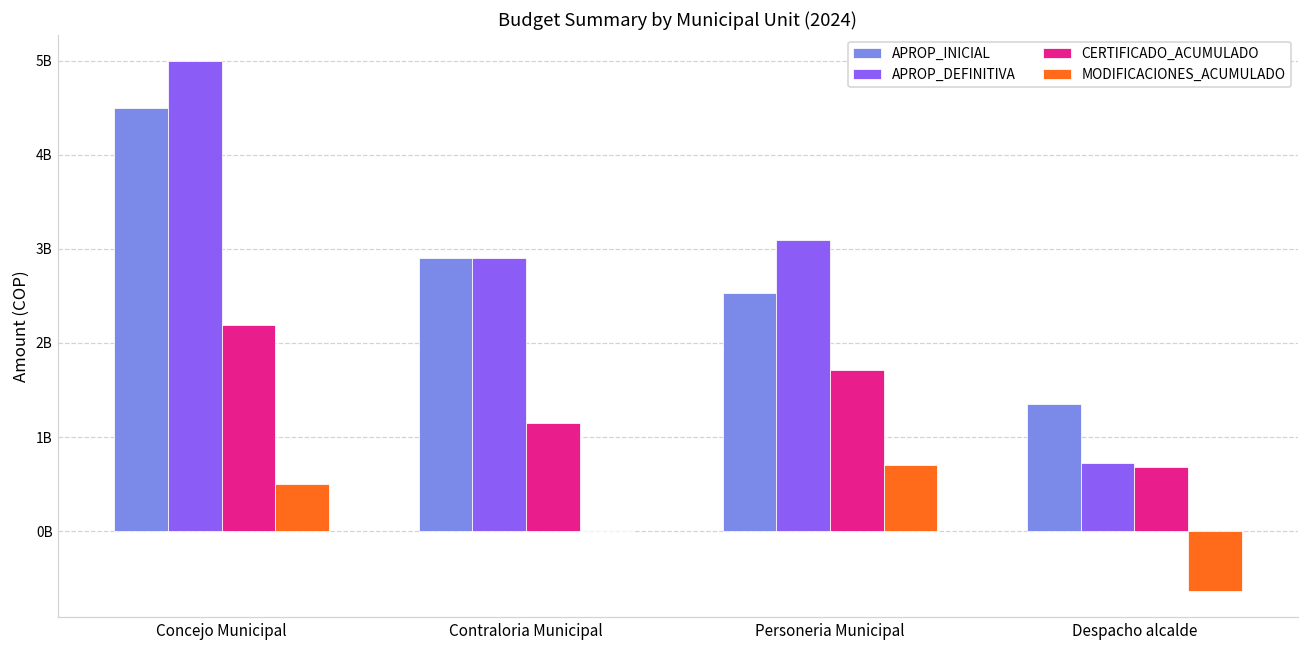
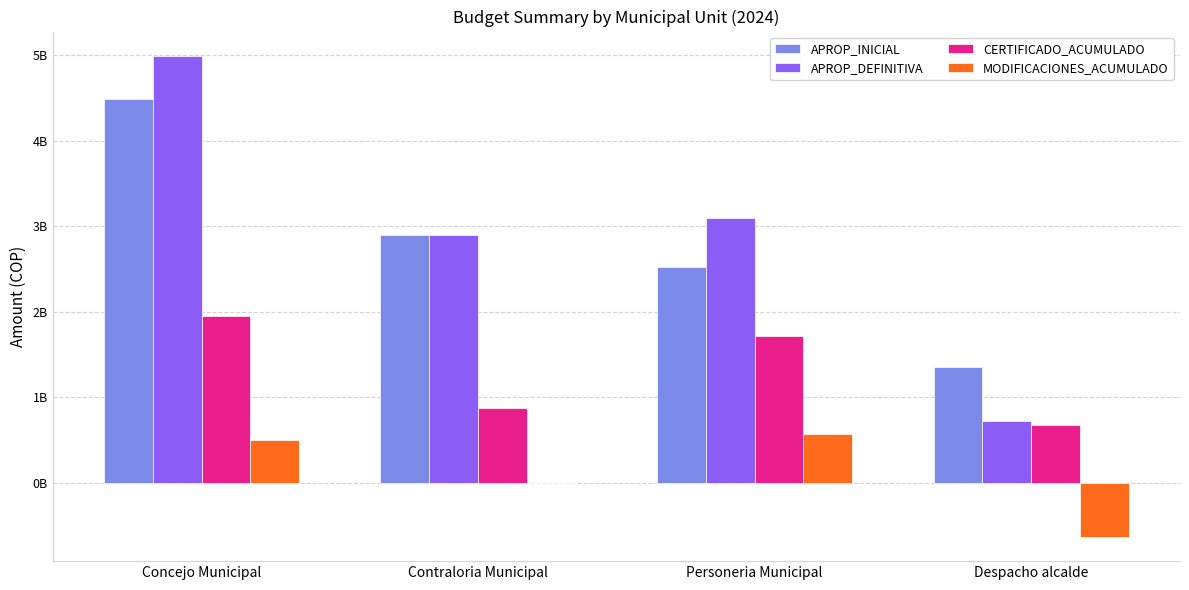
  {
    "CERTIFICADO_ACUMULADO": {
-     "Concejo Municipal": 2200000000,
-     "Contraloria Municipal": 1200000000,
+     "Concejo Municipal": 1900000000,
+     "Contraloria Municipal": 900000000,
      "Personeria Municipal": 1700000000,
      "Despacho alcalde": 700000000
    },
    "MODIFICACIONES_ACUMULADO": {
      "Concejo Municipal": 500000000,
      "Contraloria Municipal": 0,
-     "Personeria Municipal": 700000000,
+     "Personeria Municipal": 600000000,
      "Despacho alcalde": -600000000
    }
  }
